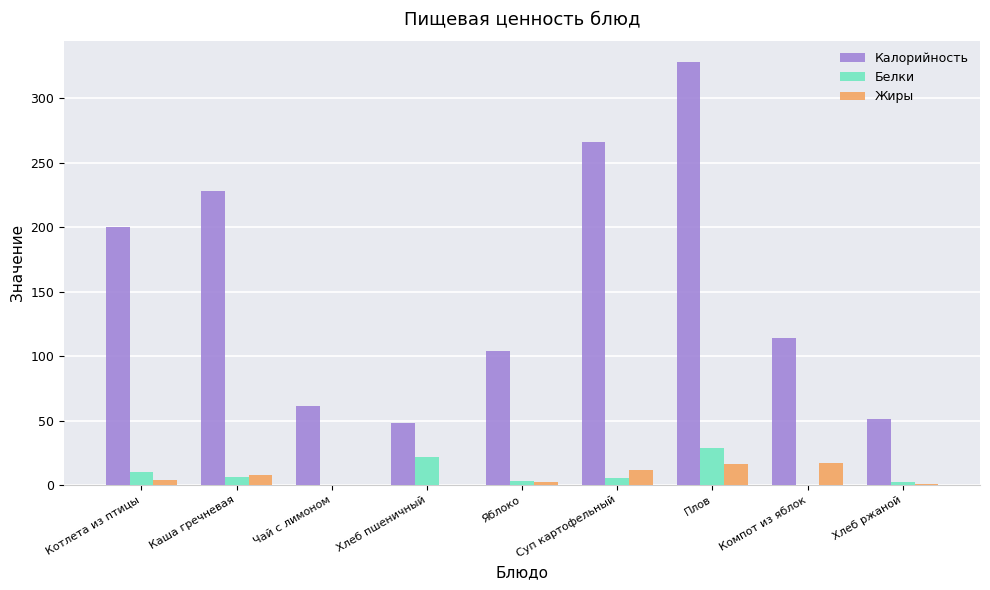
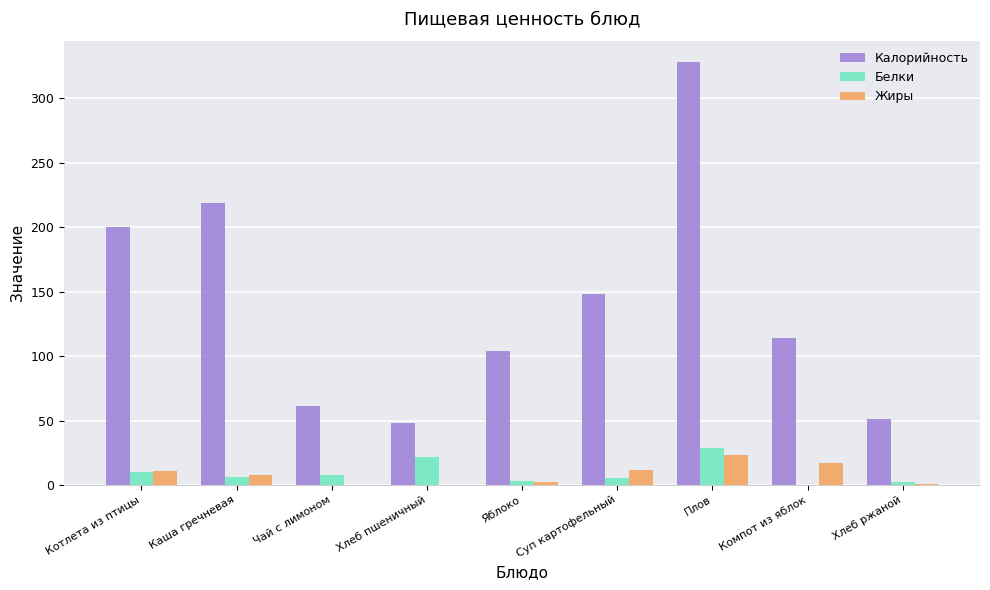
  {
    "Калорийность": {
      "Котлета из птицы": 200,
-     "Каша гречневая": 228,
+     "Каша гречневая": 219,
      "Чай с лимоном": 62,
      "Хлеб пшеничный": 48,
      "Яблоко": 104,
-     "Суп картофельный": 266,
+     "Суп картофельный": 148,
      "Плов": 328,
      "Компот из яблок": 114,
      "Хлеб ржаной": 51
    },
    "Белки": {
      "Котлета из птицы": 10,
      "Каша гречневая": 6,
-     "Чай с лимоном": 0,
+     "Чай с лимоном": 8,
      "Хлеб пшеничный": 22,
      "Яблоко": 3,
      "Суп картофельный": 5,
      "Плов": 28,
      "Хлеб ржаной": 2
    },
    "Жиры": {
-     "Котлета из птицы": 4,
+     "Котлета из птицы": 11,
      "Каша гречневая": 8,
      "Яблоко": 2,
      "Суп картофельный": 12,
-     "Плов": 16,
+     "Плов": 23,
      "Компот из яблок": 17
    }
  }
